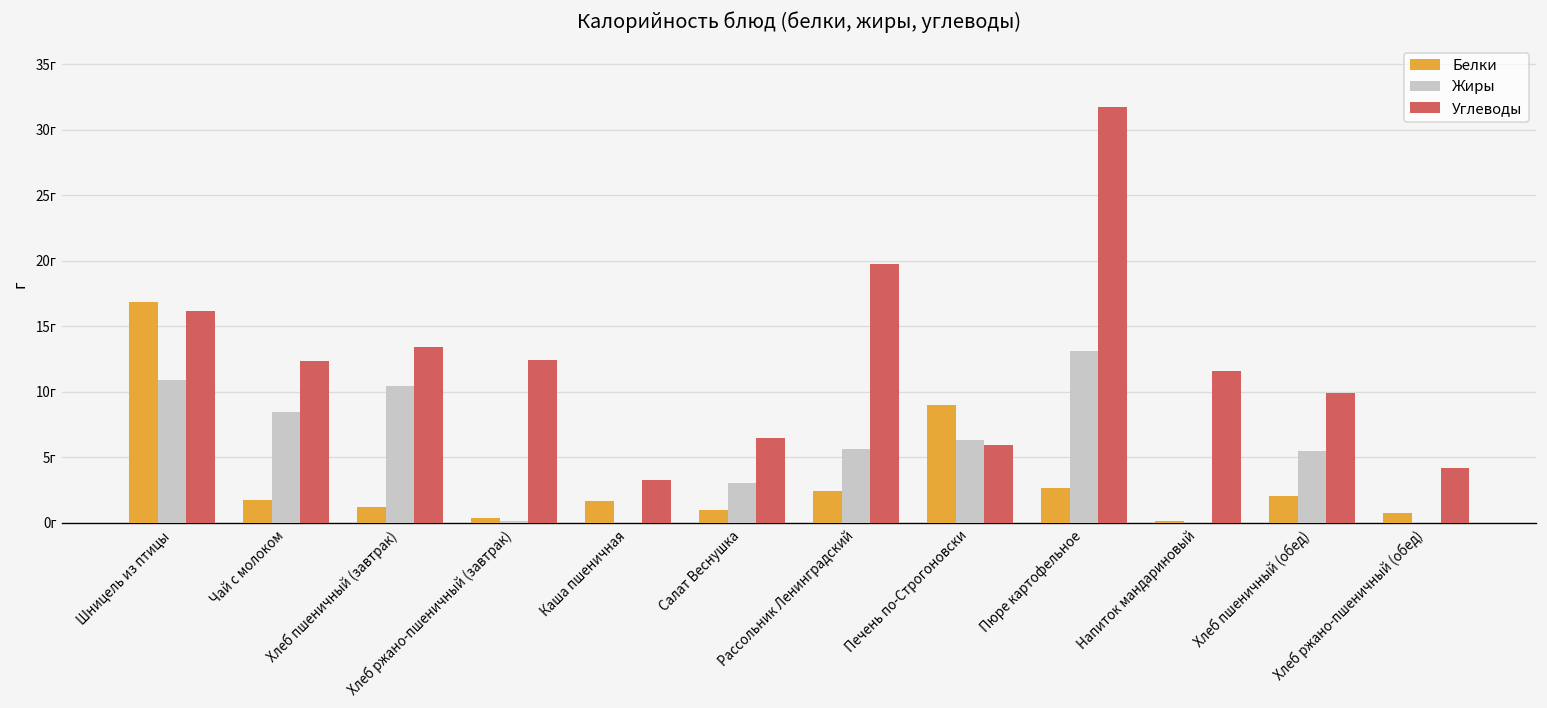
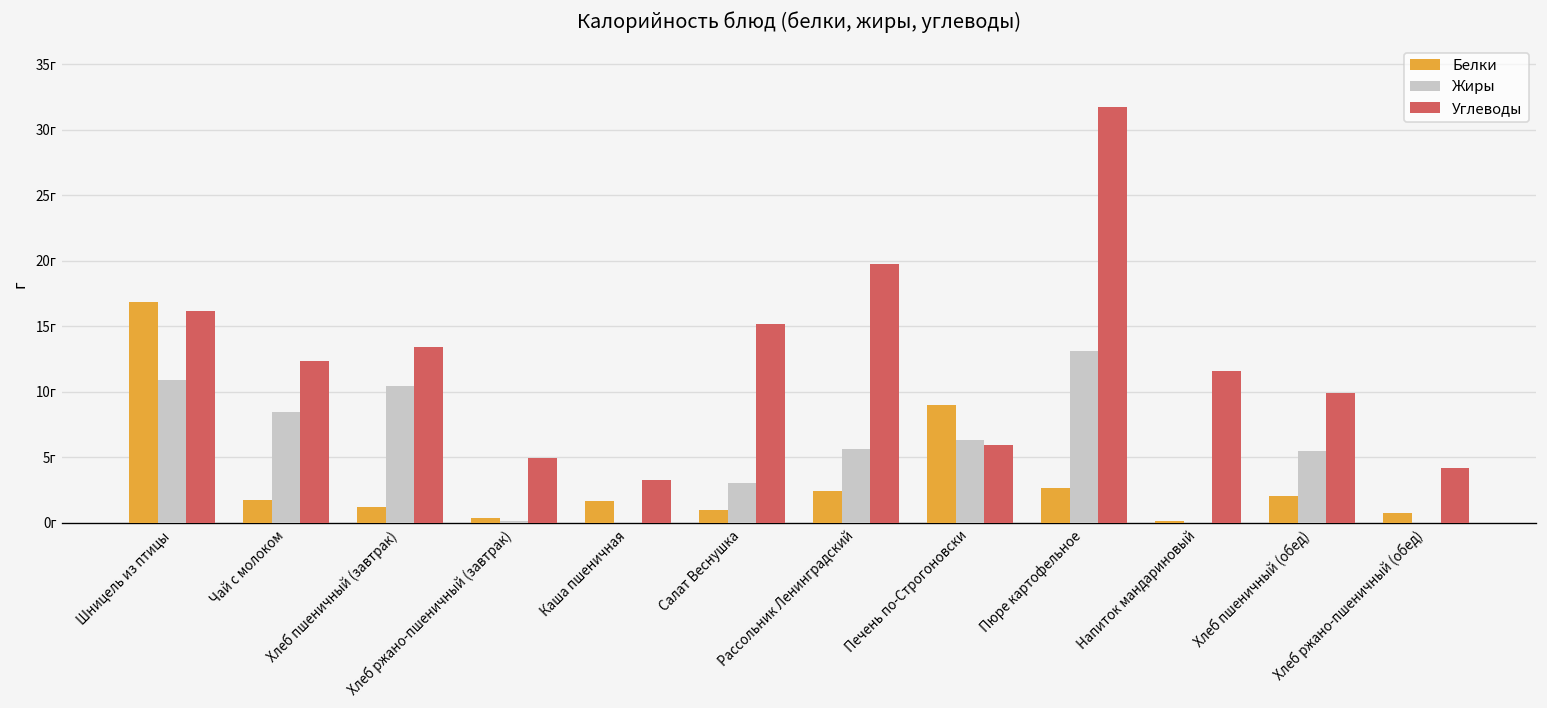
  {
    "Белки": {
      "Шницель из птицы": "16.9г",
      "Чай с молоком": "1.8г",
      "Хлеб пшеничный (завтрак)": "1.2г",
      "Хлеб ржано-пшеничный (завтрак)": "0.4г",
      "Каша пшеничная": "1.7г",
      "Салат Веснушка": "1.0г",
      "Рассольник Ленинградский": "2.4г",
      "Печень по-Строгоновски": "9.0г",
      "Пюре картофельное": "2.7г",
      "Хлеб пшеничный (обед)": "2.1г",
      "Хлеб ржано-пшеничный (обед)": "0.8г"
    },
    "Жиры": {
      "Шницель из птицы": "11.0г",
      "Чай с молоком": "8.5г",
      "Хлеб пшеничный (завтрак)": "10.4г",
      "Каша пшеничная": "0.0г",
      "Салат Веснушка": "3.0г",
      "Рассольник Ленинградский": "5.7г",
      "Печень по-Строгоновски": "6.4г",
      "Пюре картофельное": "13.1г",
      "Хлеб пшеничный (обед)": "5.5г"
    },
    "Углеводы": {
      "Шницель из птицы": "16.2г",
      "Чай с молоком": "12.4г",
      "Хлеб пшеничный (завтрак)": "13.4г",
-     "Хлеб ржано-пшеничный (завтрак)": "12.5г",
+     "Хлеб ржано-пшеничный (завтрак)": "5.0г",
      "Каша пшеничная": "3.3г",
-     "Салат Веснушка": "6.5г",
+     "Салат Веснушка": "15.2г",
      "Рассольник Ленинградский": "19.8г",
      "Печень по-Строгоновски": "6.0г",
      "Пюре картофельное": "31.7г",
      "Напиток мандариновый": "11.6г",
      "Хлеб пшеничный (обед)": "9.9г",
      "Хлеб ржано-пшеничный (обед)": "4.2г"
    }
  }
